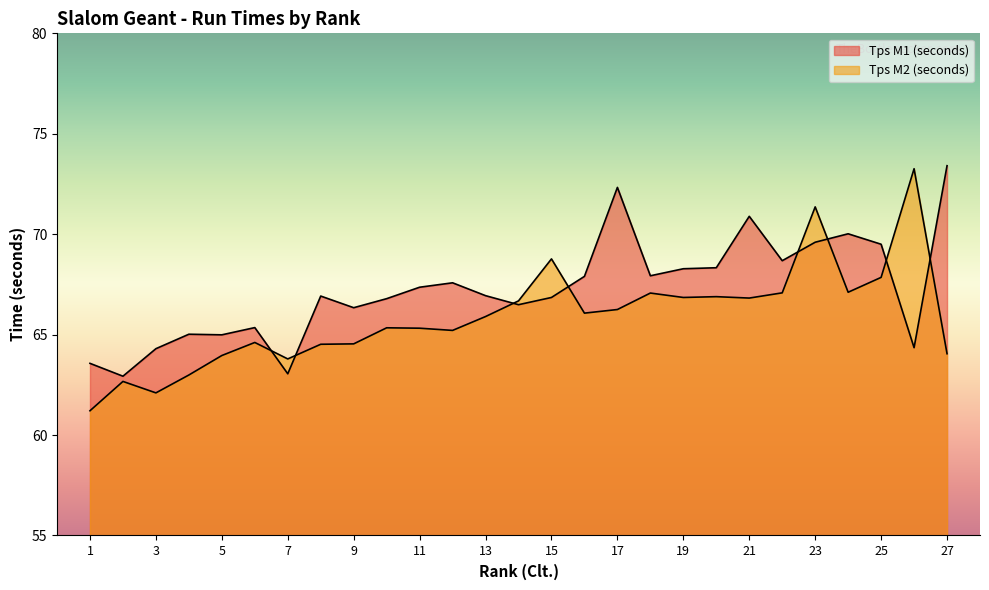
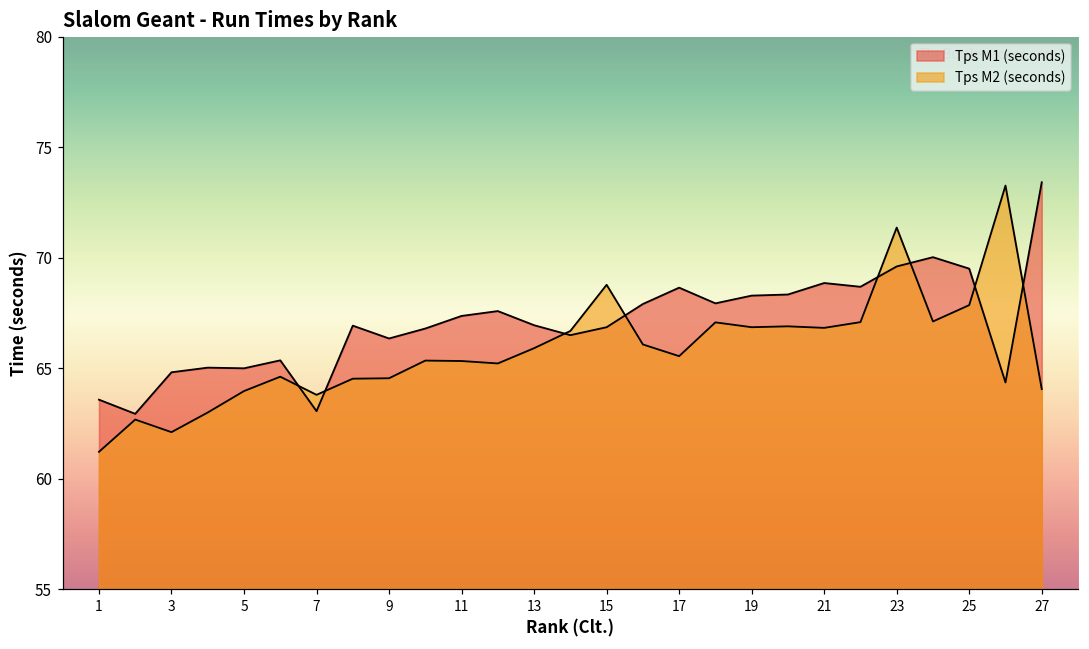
  {
    "Tps M1 (seconds)": {
      "1": 63.6,
-     "3": 64.3,
+     "3": 64.8,
      "5": 65.0,
      "7": 63.1,
      "9": 66.3,
      "11": 67.4,
      "13": 66.9,
      "15": 66.9,
-     "17": 72.3,
+     "17": 68.6,
      "19": 68.3,
-     "21": 70.9,
+     "21": 68.9,
      "23": 69.6,
      "25": 69.5,
      "27": 73.4
    },
    "Tps M2 (seconds)": {
      "1": 61.2,
      "3": 62.1,
      "5": 64.0,
      "7": 63.8,
      "9": 64.5,
      "11": 65.3,
      "13": 65.9,
      "15": 68.8,
-     "17": 66.3,
+     "17": 65.5,
      "19": 66.9,
      "21": 66.8,
      "23": 71.4,
      "25": 67.9,
      "27": 64.1
    }
  }
